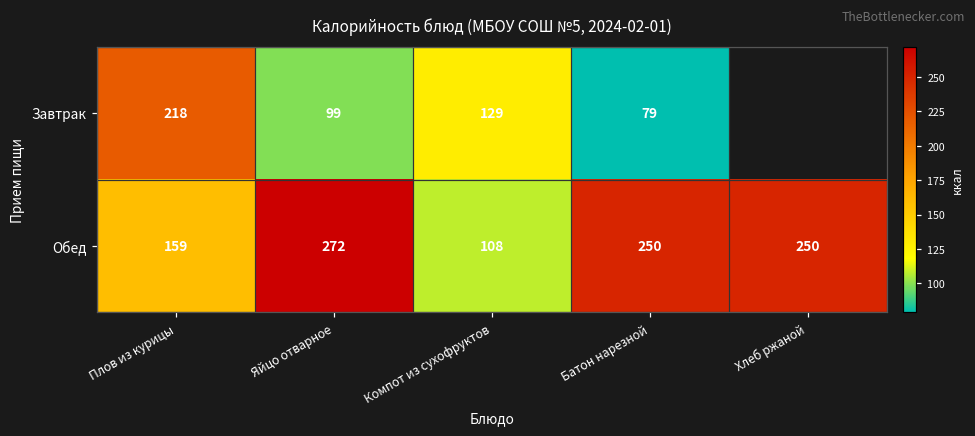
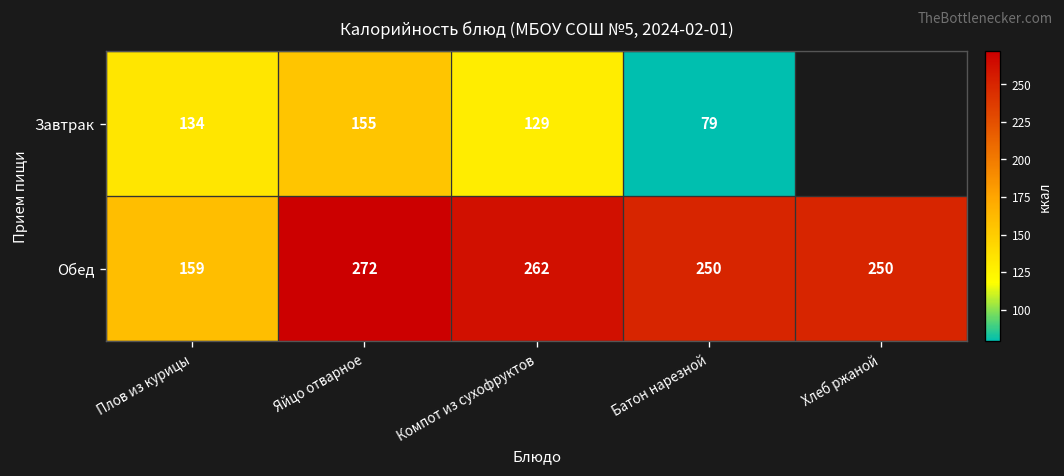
  {
    "Завтрак": {
-     "Плов из курицы": 218,
-     "Яйцо отварное": 99,
+     "Плов из курицы": 134,
+     "Яйцо отварное": 155,
      "Компот из сухофруктов": 129,
      "Батон нарезной": 79
    },
    "Обед": {
      "Плов из курицы": 159,
      "Яйцо отварное": 272,
-     "Компот из сухофруктов": 108,
+     "Компот из сухофруктов": 262,
      "Батон нарезной": 250,
      "Хлеб ржаной": 250
    }
  }
